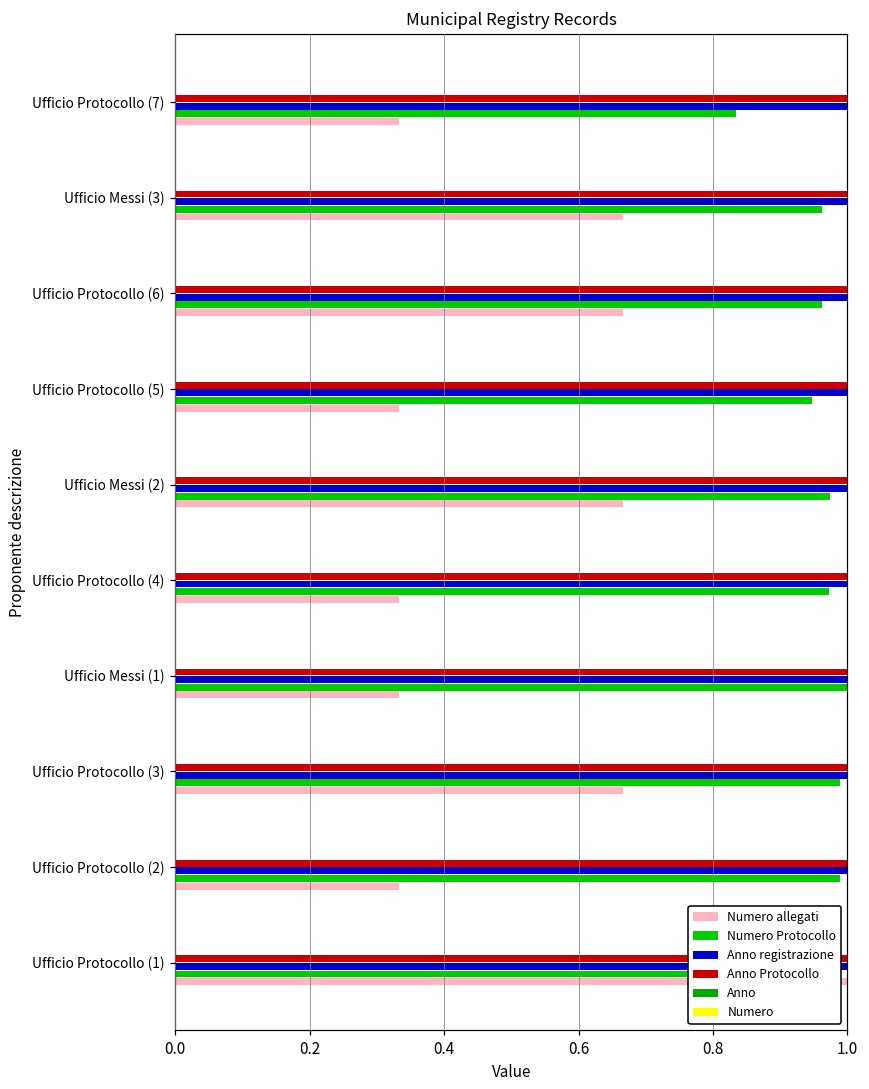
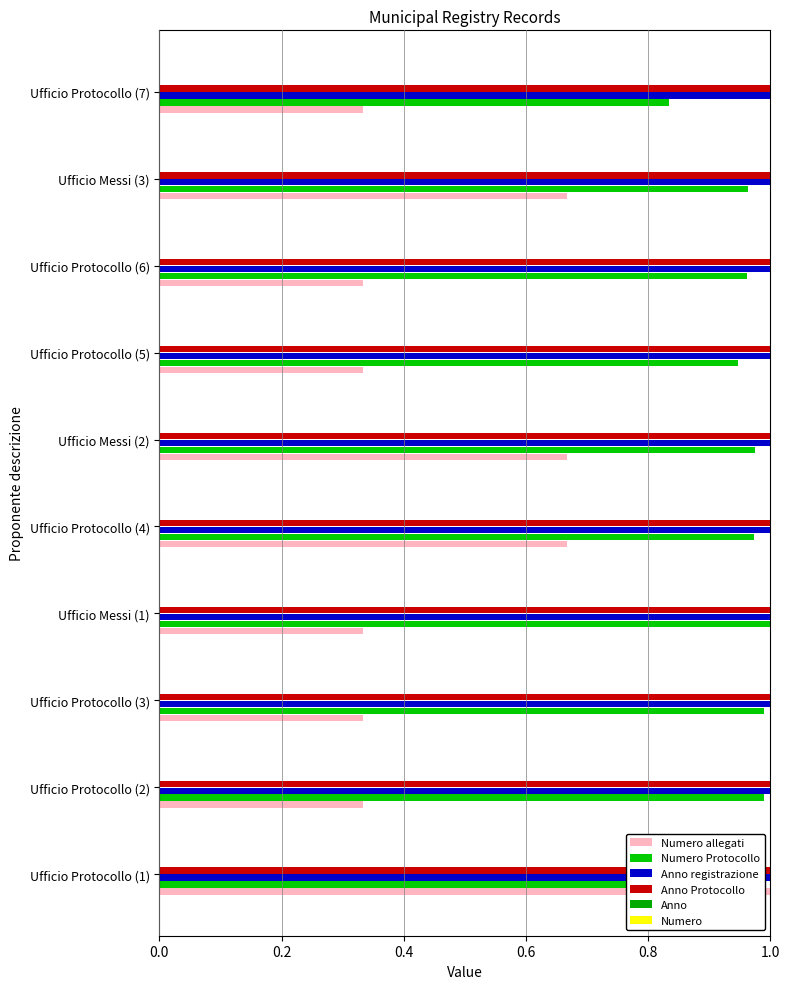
  {
    "Numero allegati": {
      "Ufficio Protocollo (7)": 0.33,
      "Ufficio Messi (3)": 0.67,
-     "Ufficio Protocollo (6)": 0.67,
+     "Ufficio Protocollo (6)": 0.33,
      "Ufficio Protocollo (5)": 0.33,
      "Ufficio Messi (2)": 0.67,
-     "Ufficio Protocollo (4)": 0.33,
+     "Ufficio Protocollo (4)": 0.67,
      "Ufficio Messi (1)": 0.33,
-     "Ufficio Protocollo (3)": 0.67,
+     "Ufficio Protocollo (3)": 0.33,
      "Ufficio Protocollo (2)": 0.33,
      "Ufficio Protocollo (1)": 1.00
    },
    "Anno registrazione": {
      "Ufficio Protocollo (7)": 1.00,
      "Ufficio Messi (3)": 1.00,
      "Ufficio Protocollo (6)": 1.00,
      "Ufficio Protocollo (5)": 1.00,
      "Ufficio Messi (2)": 1.00,
      "Ufficio Protocollo (4)": 1.00,
      "Ufficio Messi (1)": 1.00,
      "Ufficio Protocollo (3)": 1.00,
      "Ufficio Protocollo (2)": 1.00,
      "Ufficio Protocollo (1)": 1.00
    },
    "Anno Protocollo": {
      "Ufficio Protocollo (7)": 1.00,
      "Ufficio Messi (3)": 1.00,
      "Ufficio Protocollo (6)": 1.00,
      "Ufficio Protocollo (5)": 1.00,
      "Ufficio Messi (2)": 1.00,
      "Ufficio Protocollo (4)": 1.00,
      "Ufficio Messi (1)": 1.00,
      "Ufficio Protocollo (3)": 1.00,
      "Ufficio Protocollo (2)": 1.00,
      "Ufficio Protocollo (1)": 1.00
    },
    "Numero": {
      "Ufficio Protocollo (7)": 0.00,
      "Ufficio Messi (3)": 0.00,
      "Ufficio Protocollo (6)": 0.00,
      "Ufficio Protocollo (5)": 0.00,
      "Ufficio Messi (2)": 0.00,
      "Ufficio Protocollo (4)": 0.00,
      "Ufficio Messi (1)": 0.00,
      "Ufficio Protocollo (3)": 0.00,
      "Ufficio Protocollo (2)": 0.00,
      "Ufficio Protocollo (1)": 0.00
    }
  }
